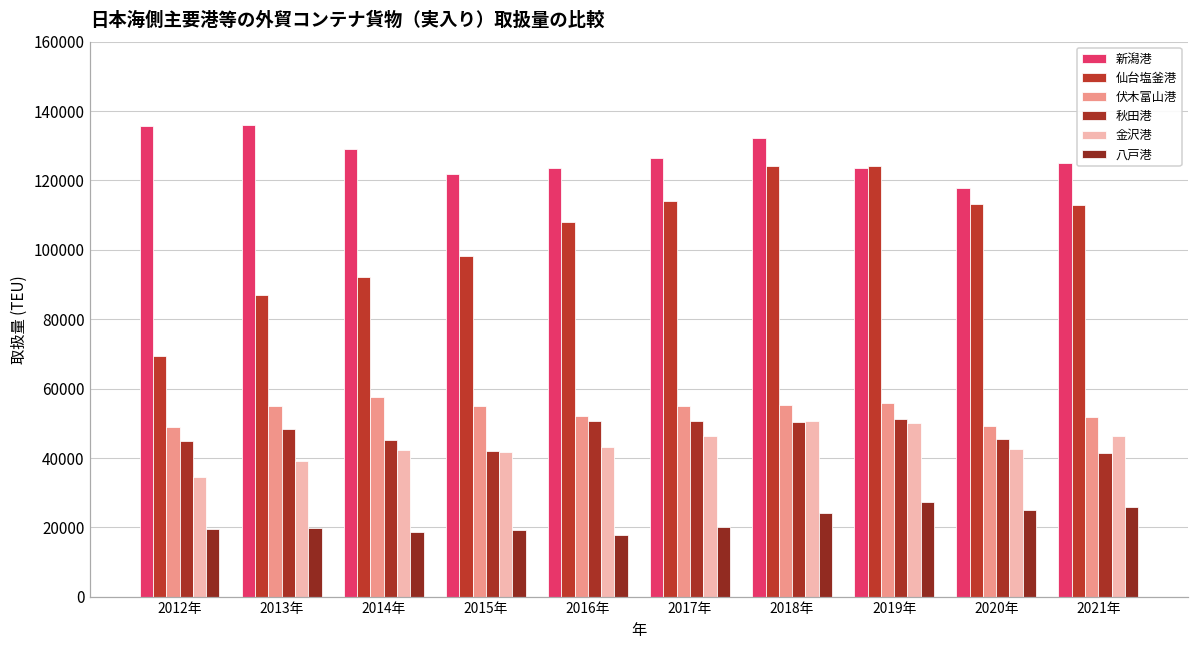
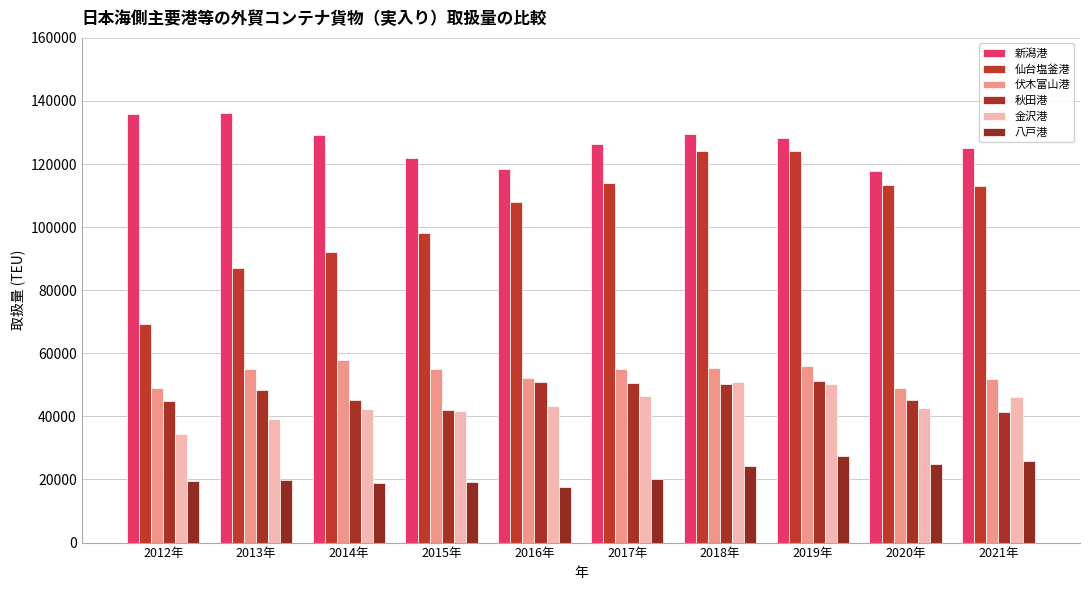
  {
    "新潟港": {
      "2012年": 136000,
      "2013年": 136000,
      "2014年": 129000,
      "2015年": 122000,
-     "2016年": 124000,
+     "2016年": 118000,
      "2017年": 127000,
-     "2018年": 132000,
-     "2019年": 124000,
+     "2018年": 130000,
+     "2019年": 128000,
      "2020年": 118000,
      "2021年": 125000
    }
  }
